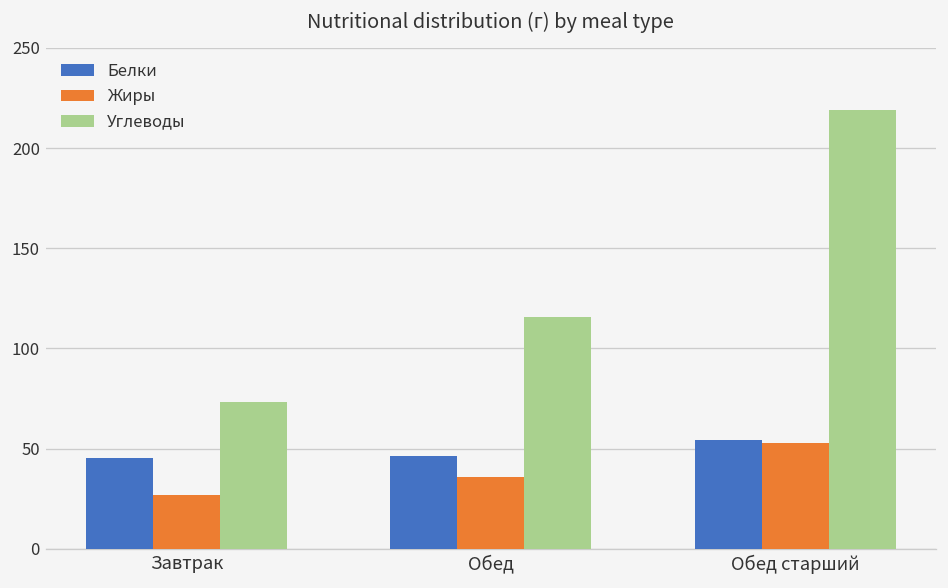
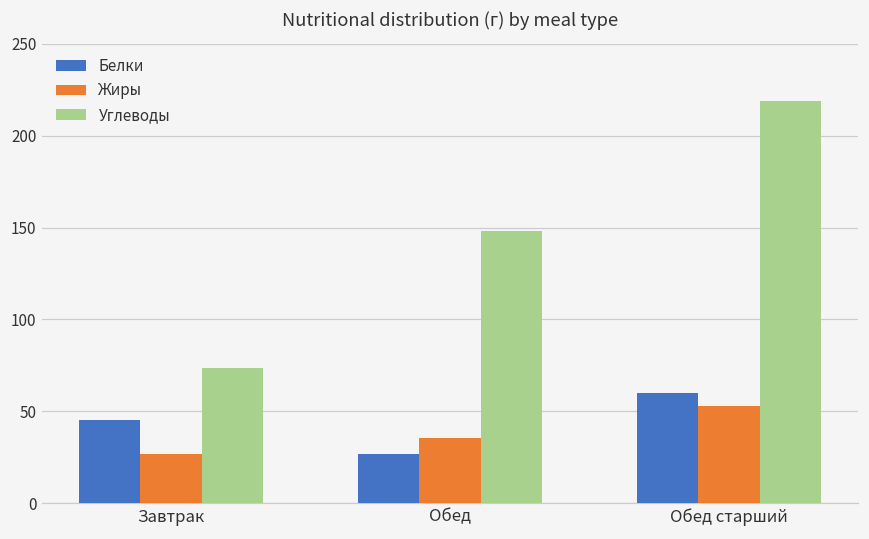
  {
    "Белки": {
      "Завтрак": 46,
-     "Обед": 46,
-     "Обед старший": 54
+     "Обед": 27,
+     "Обед старший": 60
    },
    "Жиры": {
      "Завтрак": 27,
      "Обед": 36,
      "Обед старший": 53
    },
    "Углеводы": {
      "Завтрак": 73,
-     "Обед": 116,
+     "Обед": 148,
      "Обед старший": 219
    }
  }
